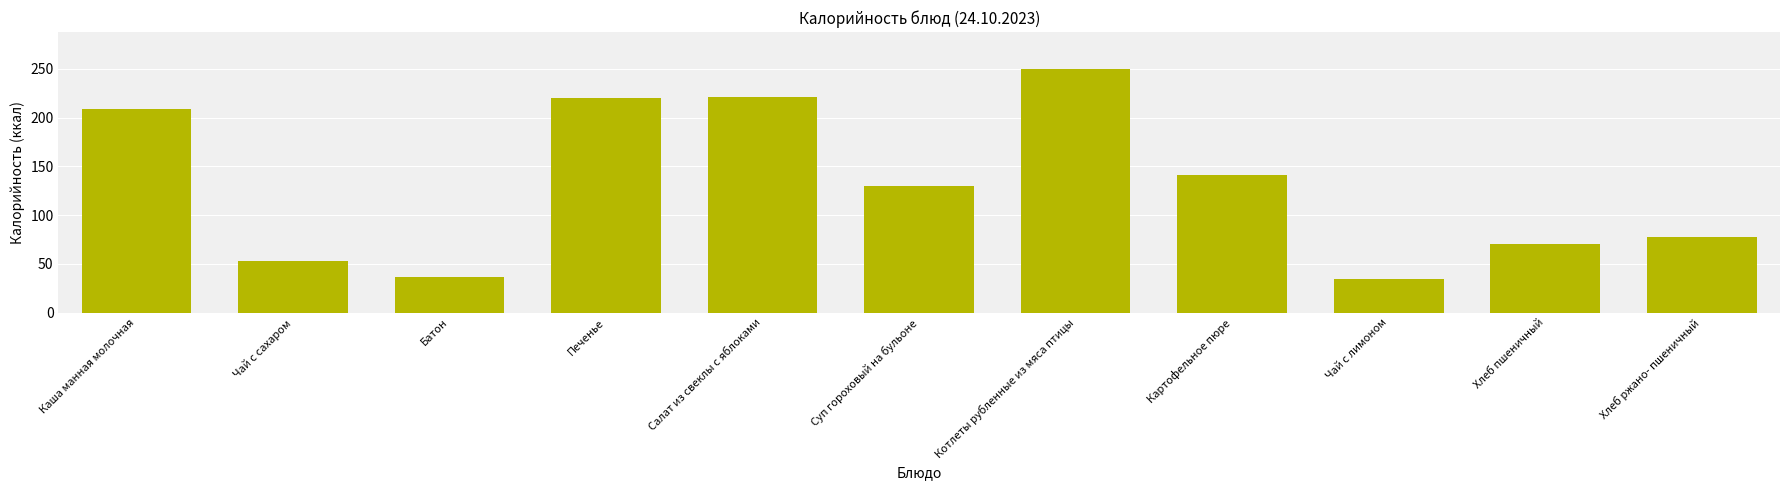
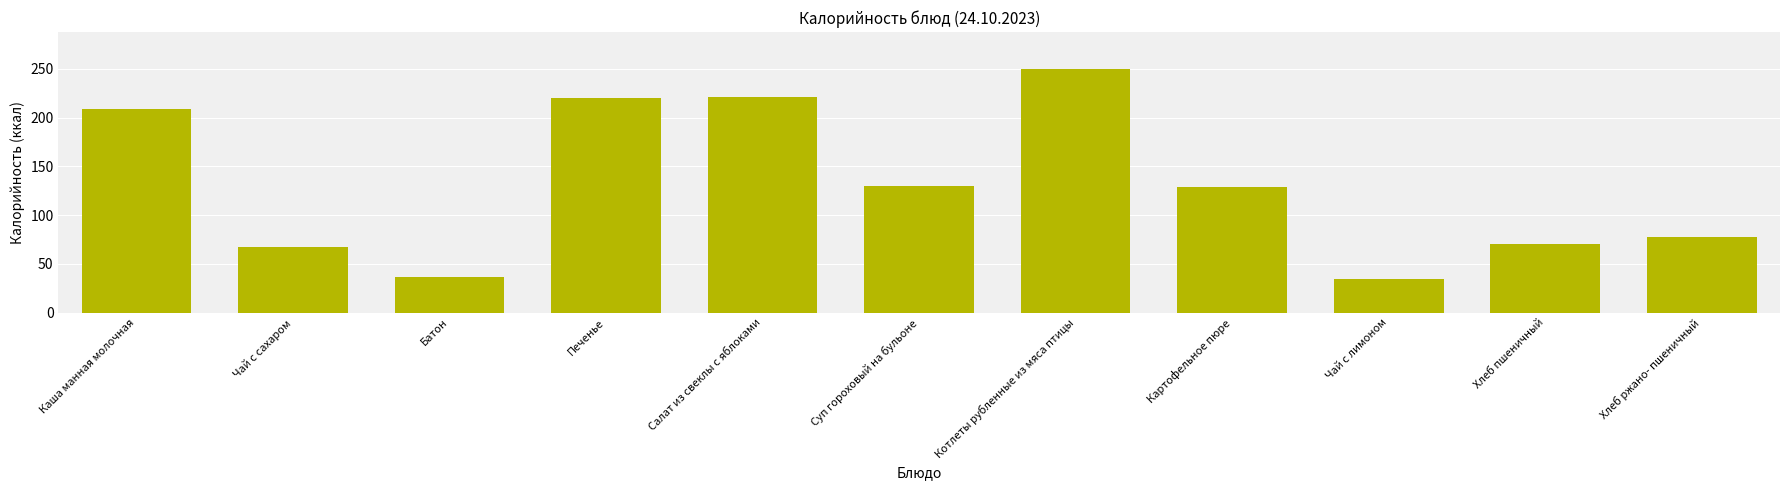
  {
    "Каша манная молочная": 210,
-   "Чай с сахаром": 50,
+   "Чай с сахаром": 70,
    "Батон": 40,
    "Печенье": 220,
    "Салат из свеклы с яблоками": 220,
    "Суп гороховый на бульоне": 130,
    "Котлеты рубленные из мяса птицы": 250,
-   "Картофельное пюре": 140,
+   "Картофельное пюре": 130,
    "Чай с лимоном": 30,
    "Хлеб пшеничный": 70,
    "Хлеб ржано- пшеничный": 80
  }
